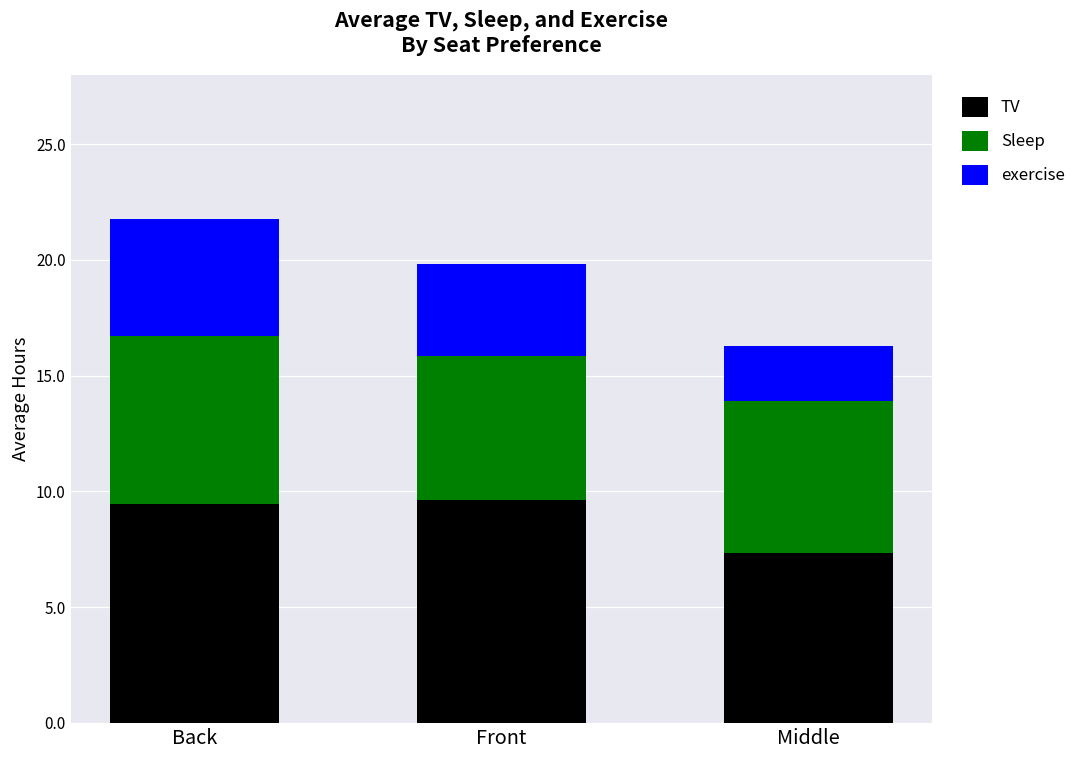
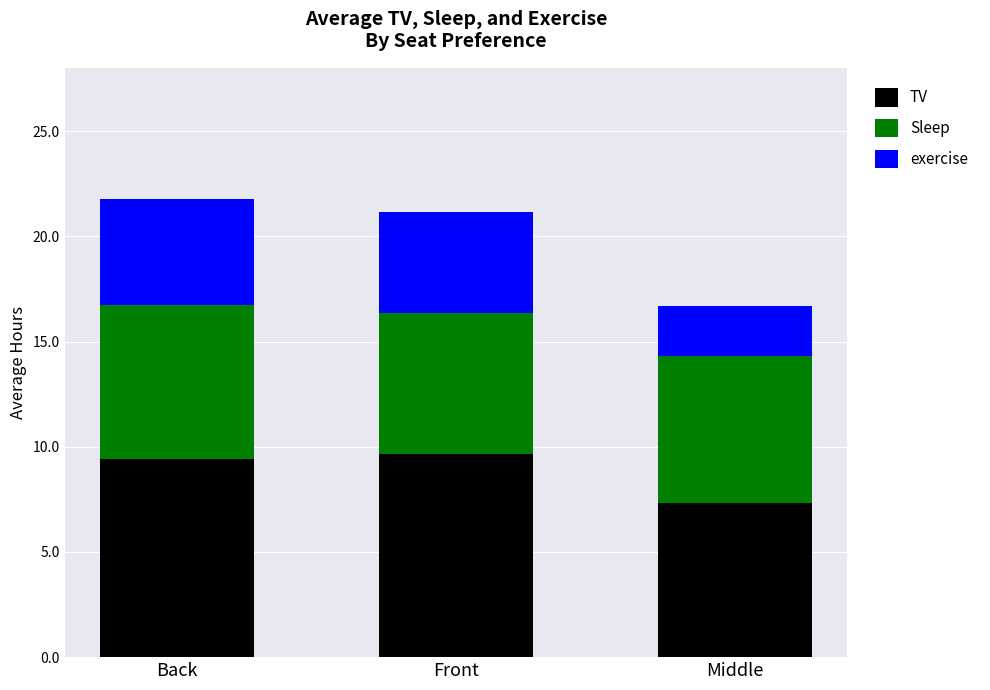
  {
    "TV": {
      "Back": 9.4,
      "Front": 9.7,
      "Middle": 7.3
    },
    "Sleep": {
      "Back": 7.3,
-     "Front": 6.2,
-     "Middle": 6.5
+     "Front": 6.7,
+     "Middle": 7.0
    },
    "exercise": {
      "Back": 5.1,
-     "Front": 3.9,
+     "Front": 4.8,
      "Middle": 2.4
    }
  }
